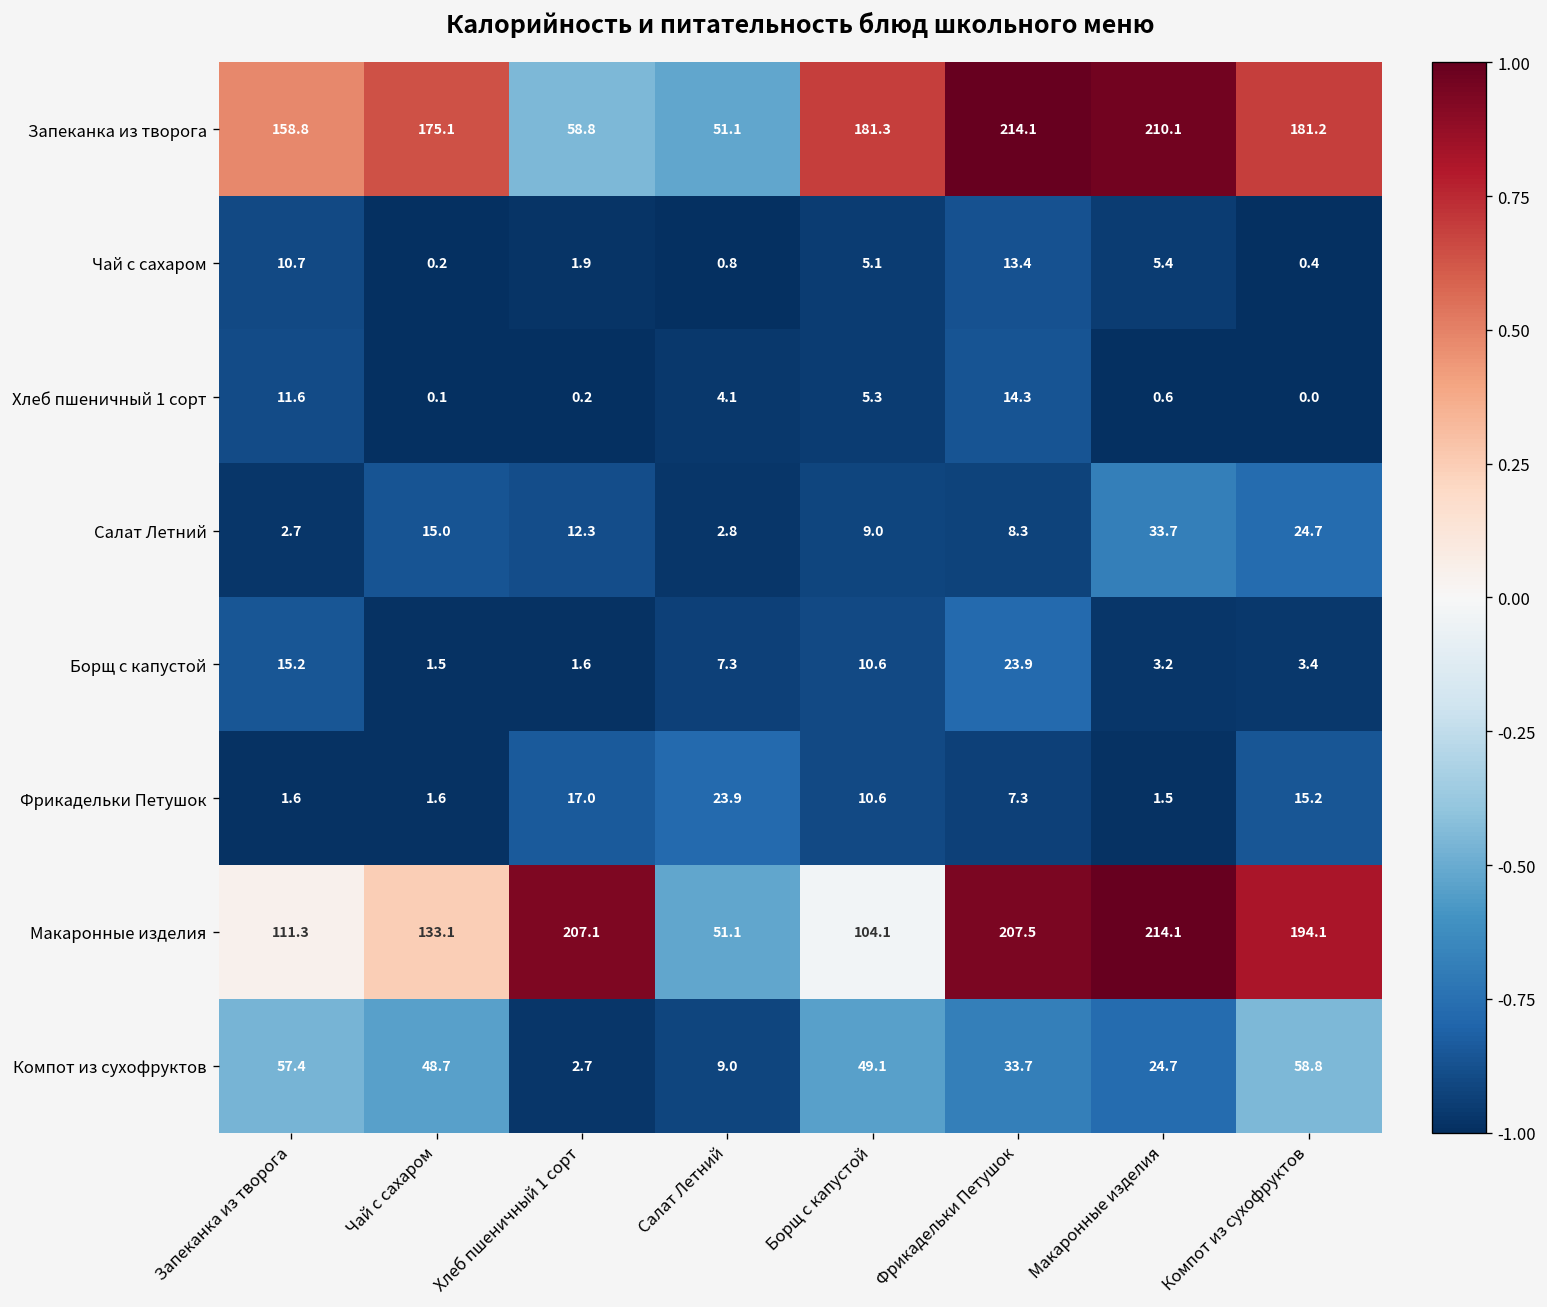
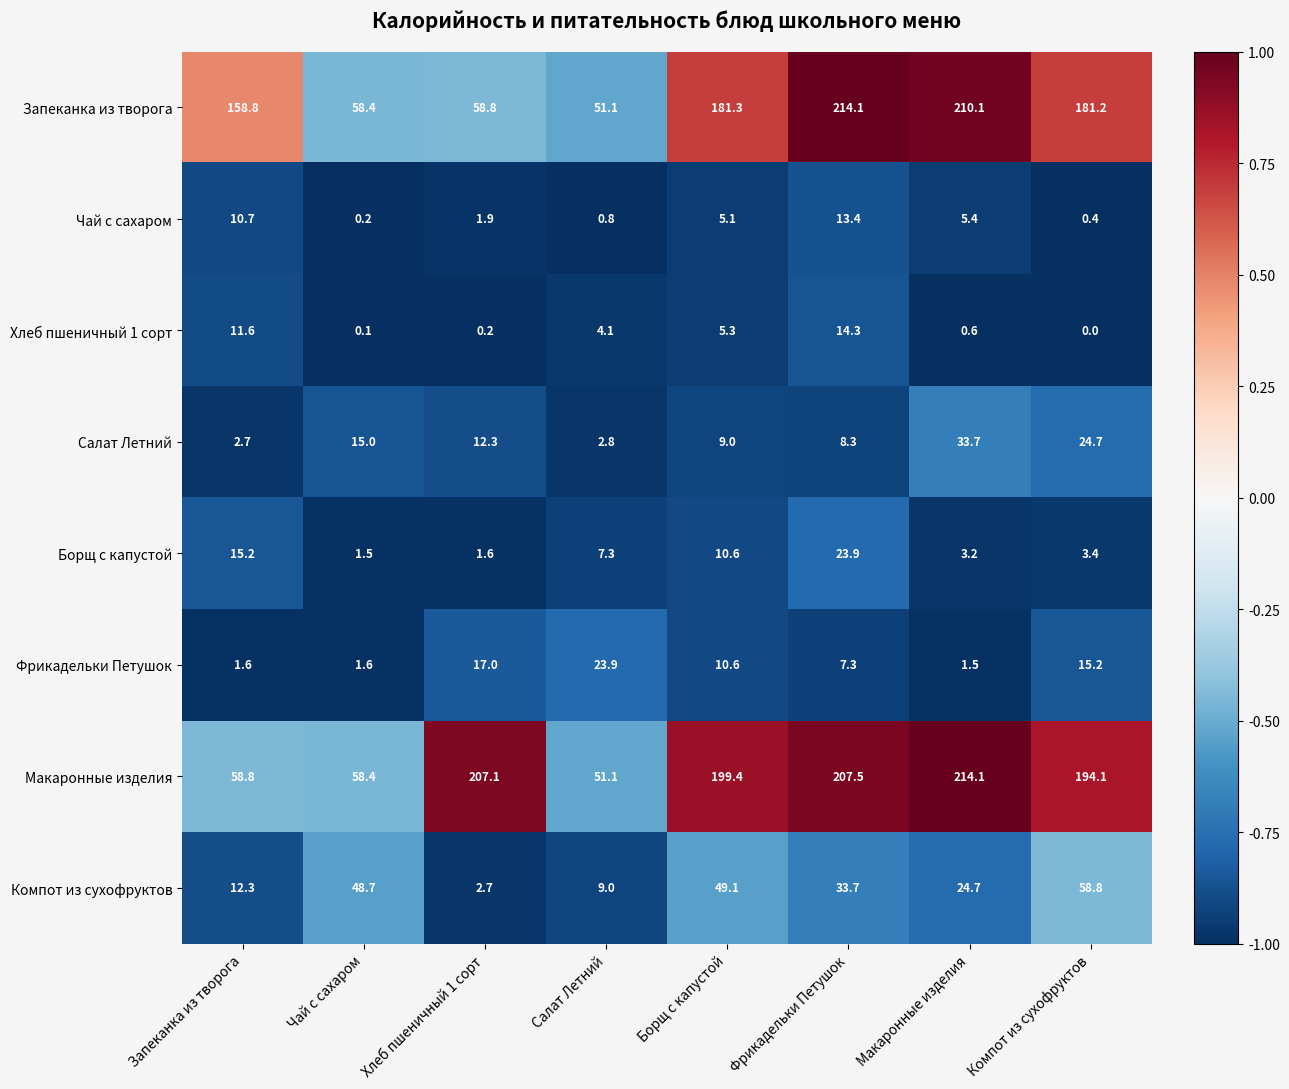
  {
    "Запеканка из творога": {
      "Запеканка из творога": 158.8,
-     "Чай с сахаром": 175.1,
+     "Чай с сахаром": 58.4,
      "Хлеб пшеничный 1 сорт": 58.8,
      "Салат Летний": 51.1,
      "Борщ с капустой": 181.3,
      "Фрикадельки Петушок": 214.1,
      "Макаронные изделия": 210.1,
      "Компот из сухофруктов": 181.2
    },
    "Чай с сахаром": {
      "Запеканка из творога": 10.7,
      "Чай с сахаром": 0.2,
      "Хлеб пшеничный 1 сорт": 1.9,
      "Салат Летний": 0.8,
      "Борщ с капустой": 5.1,
      "Фрикадельки Петушок": 13.4,
      "Макаронные изделия": 5.4,
      "Компот из сухофруктов": 0.4
    },
    "Хлеб пшеничный 1 сорт": {
      "Запеканка из творога": 11.6,
      "Чай с сахаром": 0.1,
      "Хлеб пшеничный 1 сорт": 0.2,
      "Салат Летний": 4.1,
      "Борщ с капустой": 5.3,
      "Фрикадельки Петушок": 14.3,
      "Макаронные изделия": 0.6,
      "Компот из сухофруктов": 0.0
    },
    "Салат Летний": {
      "Запеканка из творога": 2.7,
      "Чай с сахаром": 15.0,
      "Хлеб пшеничный 1 сорт": 12.3,
      "Салат Летний": 2.8,
      "Борщ с капустой": 9.0,
      "Фрикадельки Петушок": 8.3,
      "Макаронные изделия": 33.7,
      "Компот из сухофруктов": 24.7
    },
    "Борщ с капустой": {
      "Запеканка из творога": 15.2,
      "Чай с сахаром": 1.5,
      "Хлеб пшеничный 1 сорт": 1.6,
      "Салат Летний": 7.3,
      "Борщ с капустой": 10.6,
      "Фрикадельки Петушок": 23.9,
      "Макаронные изделия": 3.2,
      "Компот из сухофруктов": 3.4
    },
    "Фрикадельки Петушок": {
      "Запеканка из творога": 1.6,
      "Чай с сахаром": 1.6,
      "Хлеб пшеничный 1 сорт": 17.0,
      "Салат Летний": 23.9,
      "Борщ с капустой": 10.6,
      "Фрикадельки Петушок": 7.3,
      "Макаронные изделия": 1.5,
      "Компот из сухофруктов": 15.2
    },
    "Макаронные изделия": {
-     "Запеканка из творога": 111.3,
-     "Чай с сахаром": 133.1,
+     "Запеканка из творога": 58.8,
+     "Чай с сахаром": 58.4,
      "Хлеб пшеничный 1 сорт": 207.1,
      "Салат Летний": 51.1,
-     "Борщ с капустой": 104.1,
+     "Борщ с капустой": 199.4,
      "Фрикадельки Петушок": 207.5,
      "Макаронные изделия": 214.1,
      "Компот из сухофруктов": 194.1
    },
    "Компот из сухофруктов": {
-     "Запеканка из творога": 57.4,
+     "Запеканка из творога": 12.3,
      "Чай с сахаром": 48.7,
      "Хлеб пшеничный 1 сорт": 2.7,
      "Салат Летний": 9.0,
      "Борщ с капустой": 49.1,
      "Фрикадельки Петушок": 33.7,
      "Макаронные изделия": 24.7,
      "Компот из сухофруктов": 58.8
    }
  }
